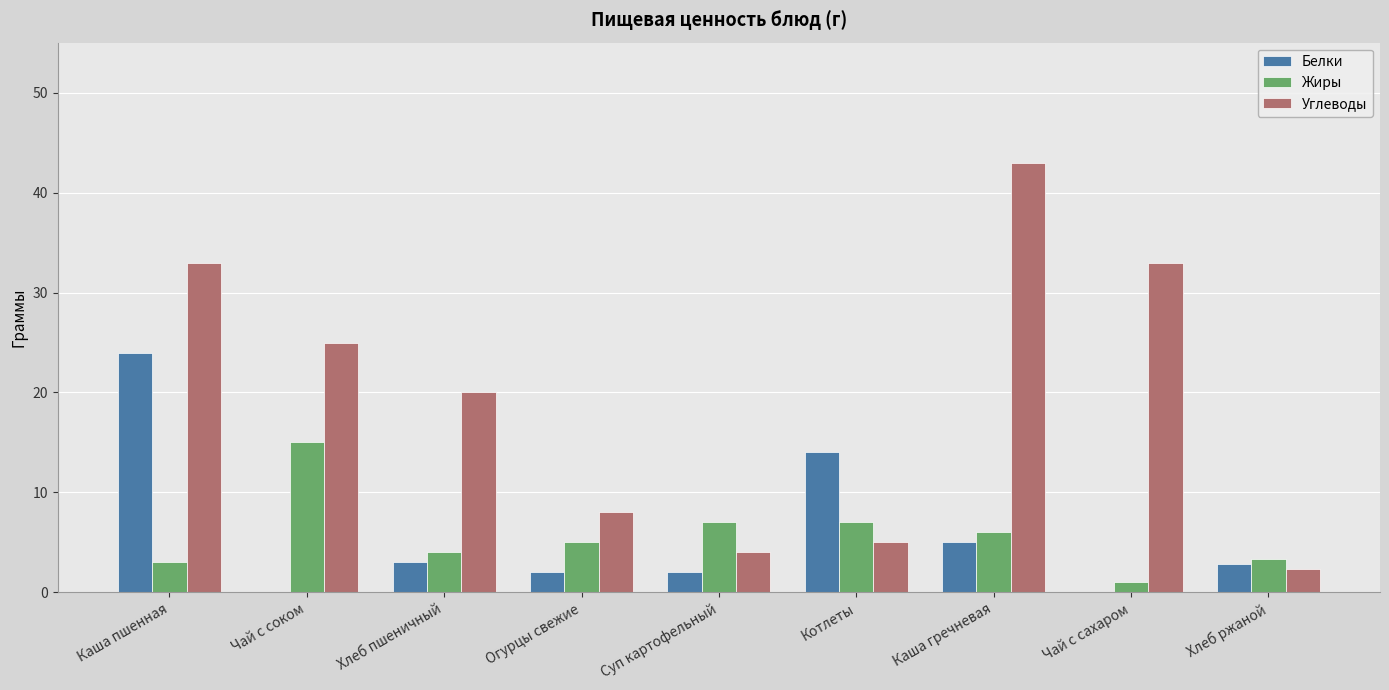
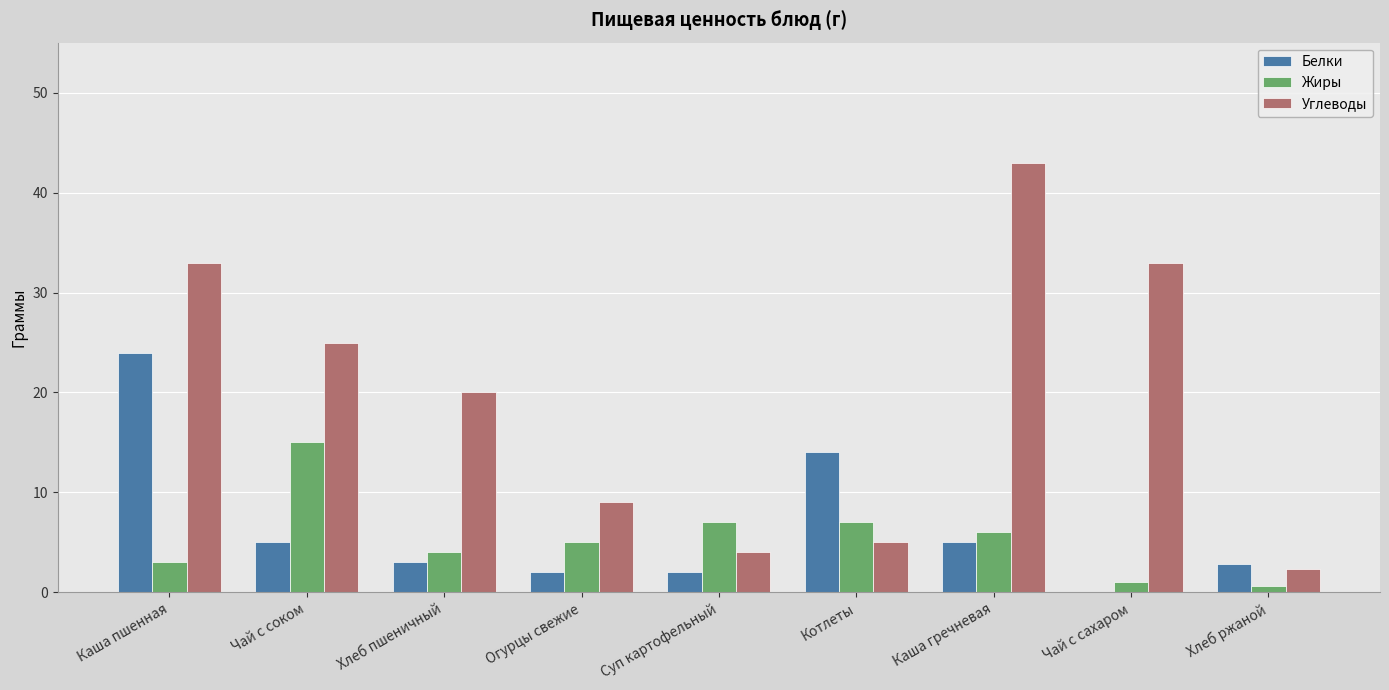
  {
    "Белки": {
      "Каша пшенная": 24,
-     "Чай с соком": 0,
+     "Чай с соком": 5,
      "Хлеб пшеничный": 3,
      "Огурцы свежие": 2,
      "Суп картофельный": 2,
      "Котлеты": 14,
      "Каша гречневая": 5,
      "Чай с сахаром": 0,
      "Хлеб ржаной": 3
    },
    "Жиры": {
      "Каша пшенная": 3,
      "Чай с соком": 15,
      "Хлеб пшеничный": 4,
      "Огурцы свежие": 5,
      "Суп картофельный": 7,
      "Котлеты": 7,
      "Каша гречневая": 6,
      "Чай с сахаром": 1,
-     "Хлеб ржаной": 3
+     "Хлеб ржаной": 1
    },
    "Углеводы": {
      "Каша пшенная": 33,
      "Чай с соком": 25,
      "Хлеб пшеничный": 20,
-     "Огурцы свежие": 8,
+     "Огурцы свежие": 9,
      "Суп картофельный": 4,
      "Котлеты": 5,
      "Каша гречневая": 43,
      "Чай с сахаром": 33,
      "Хлеб ржаной": 2
    }
  }
